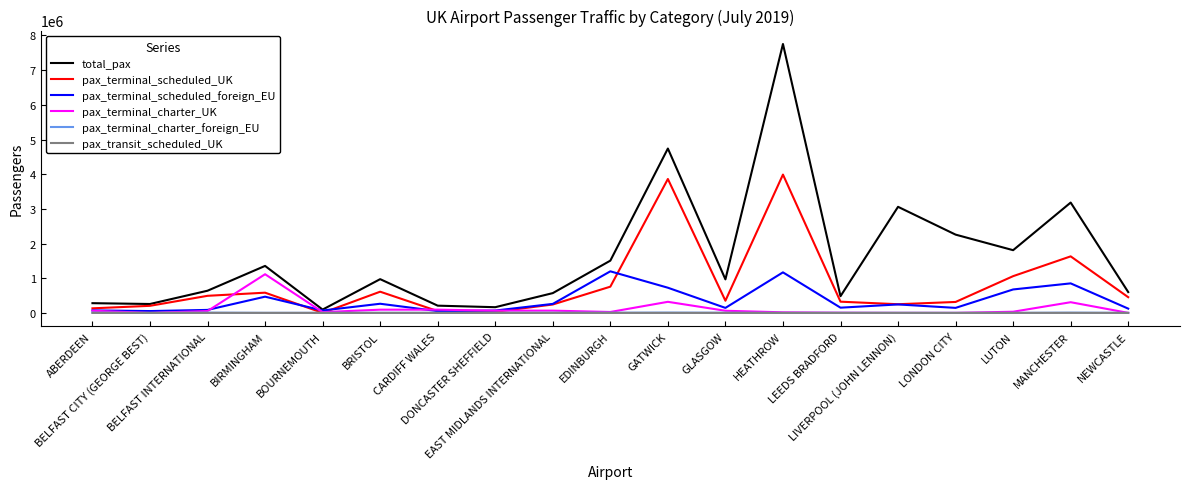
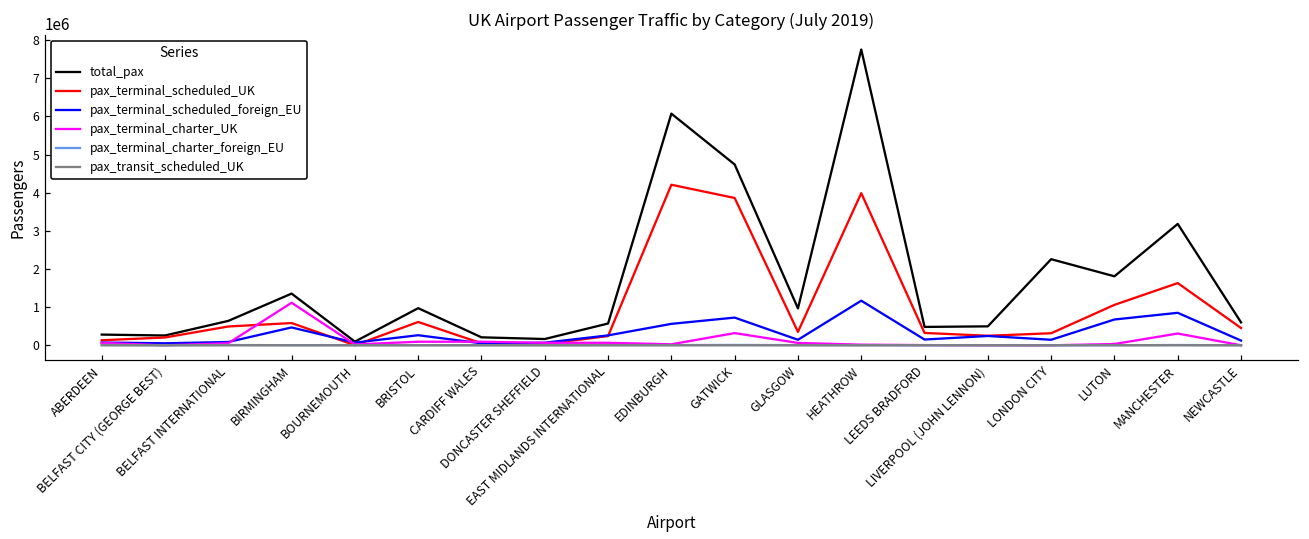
  {
    "total_pax": {
      "ABERDEEN": 300000,
      "BELFAST INTERNATIONAL": 600000,
      "BIRMINGHAM": 1400000,
      "BRISTOL": 1000000,
      "CARDIFF WALES": 200000,
      "DONCASTER SHEFFIELD": 200000,
      "EAST MIDLANDS INTERNATIONAL": 600000,
-     "EDINBURGH": 1500000,
+     "EDINBURGH": 6100000,
      "GATWICK": 4700000,
      "GLASGOW": 1000000,
      "HEATHROW": 7800000,
      "LEEDS BRADFORD": 500000,
-     "LIVERPOOL (JOHN LENNON)": 3100000,
+     "LIVERPOOL (JOHN LENNON)": 500000,
      "LONDON CITY": 2300000,
      "LUTON": 1800000,
      "MANCHESTER": 3200000,
      "NEWCASTLE": 600000
    },
    "pax_terminal_scheduled_UK": {
      "BELFAST INTERNATIONAL": 500000,
      "BIRMINGHAM": 600000,
      "BRISTOL": 600000,
-     "EDINBURGH": 800000,
+     "EDINBURGH": 4200000,
      "GATWICK": 3900000,
      "GLASGOW": 400000,
      "HEATHROW": 4000000,
      "LEEDS BRADFORD": 300000,
      "LONDON CITY": 300000,
      "LUTON": 1100000,
      "MANCHESTER": 1600000,
      "NEWCASTLE": 500000
    },
    "pax_terminal_scheduled_foreign_EU": {
      "BIRMINGHAM": 500000,
      "BRISTOL": 300000,
-     "EDINBURGH": 1200000,
+     "EDINBURGH": 600000,
      "GATWICK": 700000,
      "GLASGOW": 100000,
      "HEATHROW": 1200000,
      "LEEDS BRADFORD": 200000,
      "LONDON CITY": 100000,
      "LUTON": 700000,
      "MANCHESTER": 900000,
      "NEWCASTLE": 100000
    },
    "pax_terminal_charter_UK": {
      "BIRMINGHAM": 1100000,
      "BRISTOL": 100000,
      "GATWICK": 300000,
      "MANCHESTER": 300000
    },
    "pax_transit_scheduled_UK": {
      "BIRMINGHAM": 0,
      "BRISTOL": 0,
      "GATWICK": 0,
      "MANCHESTER": 0
    }
  }
